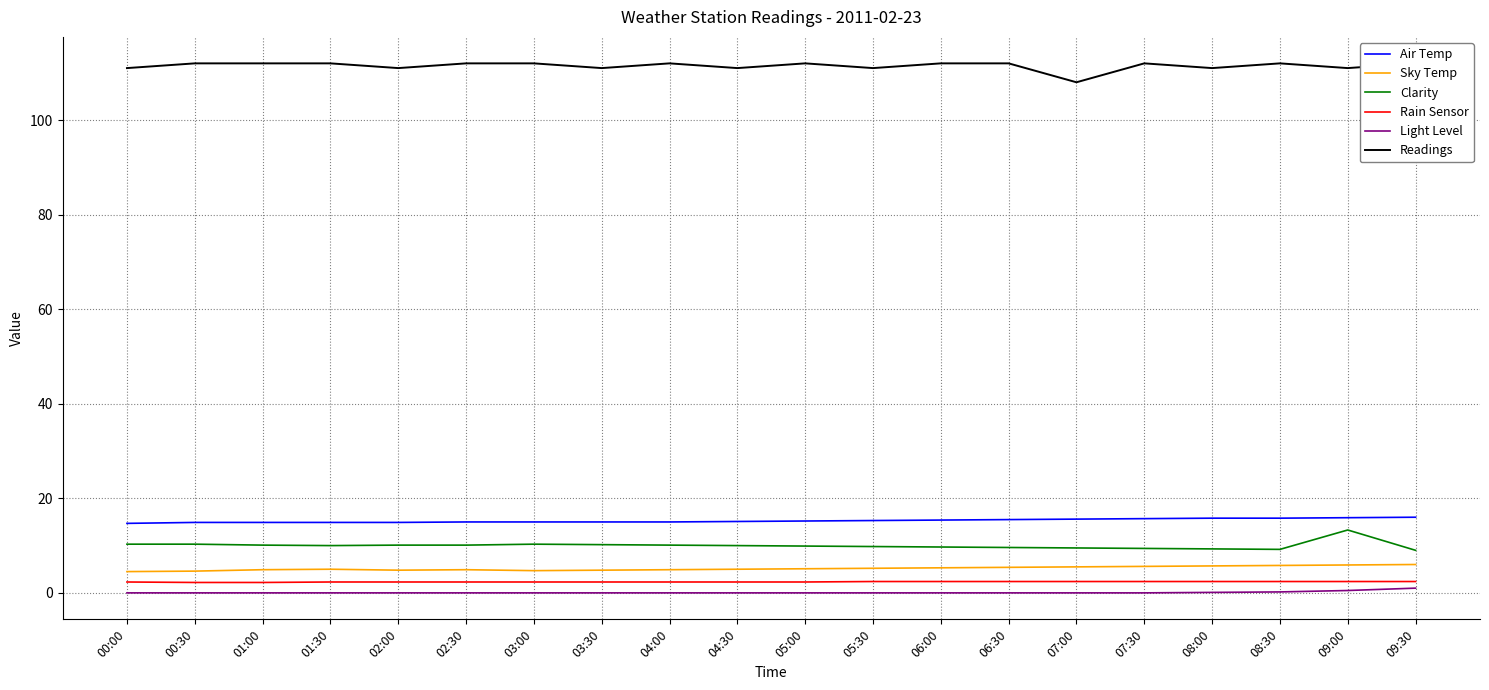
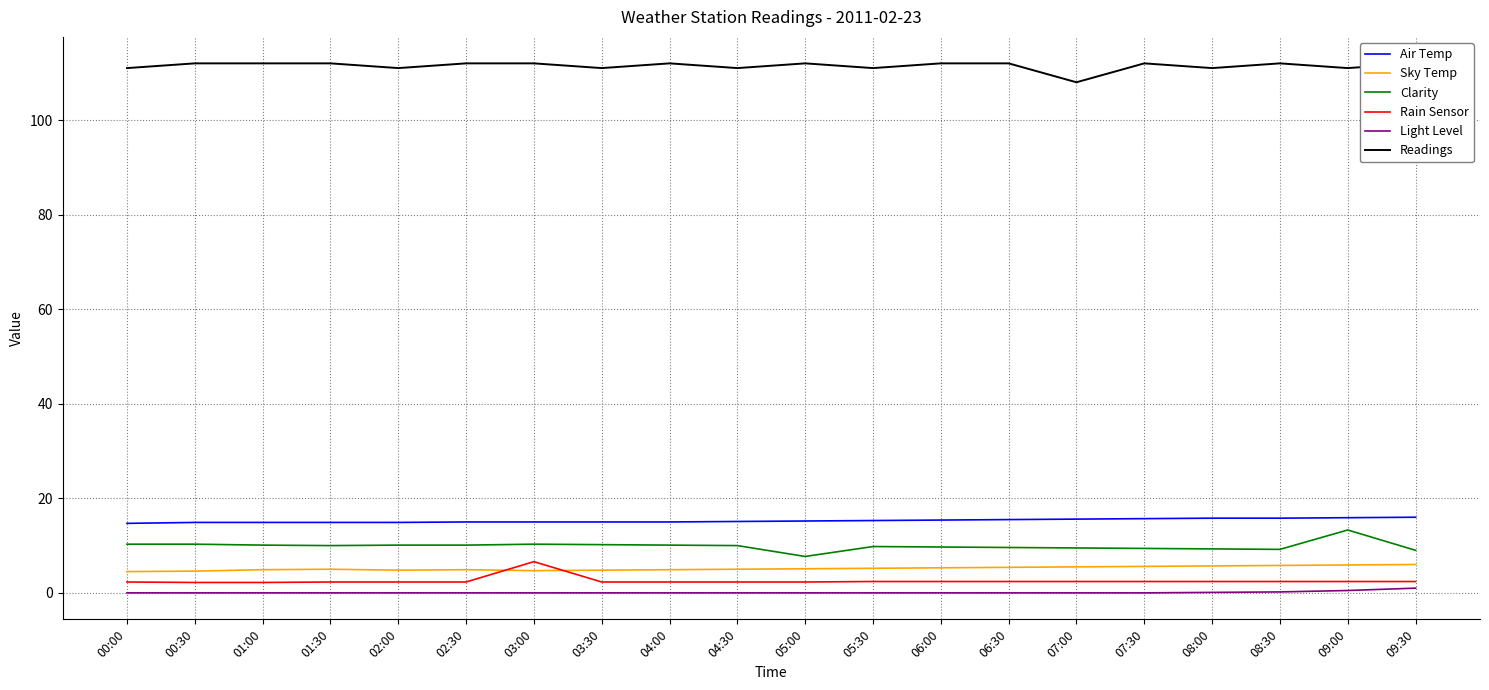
  {
    "Air Temp": {
      "00:00": 15,
      "00:30": 15,
      "01:00": 15,
      "01:30": 15,
      "02:00": 15,
      "02:30": 15,
      "03:00": 15,
      "03:30": 15,
      "04:00": 15,
      "04:30": 15,
      "05:00": 15,
      "05:30": 15,
      "06:00": 15,
      "06:30": 16,
      "07:00": 16,
      "07:30": 16,
      "08:00": 16,
      "08:30": 16,
      "09:00": 16,
      "09:30": 16
    },
    "Sky Temp": {
      "00:00": 5,
      "00:30": 5,
      "01:00": 5,
      "01:30": 5,
      "02:00": 5,
      "02:30": 5,
      "03:00": 5,
      "03:30": 5,
      "04:00": 5,
      "04:30": 5,
      "05:00": 5,
      "05:30": 5,
      "06:00": 5,
      "06:30": 5,
      "07:00": 6,
      "07:30": 6,
      "08:00": 6,
      "08:30": 6,
      "09:00": 6,
      "09:30": 6
    },
    "Clarity": {
      "00:00": 10,
      "00:30": 10,
      "01:00": 10,
      "01:30": 10,
      "02:00": 10,
      "02:30": 10,
      "03:00": 10,
      "03:30": 10,
      "04:00": 10,
      "04:30": 10,
-     "05:00": 10,
+     "05:00": 8,
      "05:30": 10,
      "06:00": 10,
      "06:30": 10,
      "07:00": 10,
      "07:30": 9,
      "08:00": 9,
      "08:30": 9,
      "09:00": 13,
      "09:30": 9
    },
    "Rain Sensor": {
      "00:00": 2,
      "00:30": 2,
      "01:00": 2,
      "01:30": 2,
      "02:00": 2,
      "02:30": 2,
-     "03:00": 2,
+     "03:00": 7,
      "03:30": 2,
      "04:00": 2,
      "04:30": 2,
      "05:00": 2,
      "05:30": 2,
      "06:00": 2,
      "06:30": 2,
      "07:00": 2,
      "07:30": 2,
      "08:00": 2,
      "08:30": 2,
      "09:00": 2,
      "09:30": 2
    },
    "Light Level": {
      "00:00": 0,
      "00:30": 0,
      "01:00": 0,
      "01:30": 0,
      "02:00": 0,
      "02:30": 0,
      "03:00": 0,
      "03:30": 0,
      "04:00": 0,
      "04:30": 0,
      "05:00": 0,
      "05:30": 0,
      "06:00": 0,
      "06:30": 0,
      "07:00": 0,
      "07:30": 0,
      "08:00": 0,
      "08:30": 0,
      "09:00": 1,
      "09:30": 1
    },
    "Readings": {
      "00:00": 111,
      "00:30": 112,
      "01:00": 112,
      "01:30": 112,
      "02:00": 111,
      "02:30": 112,
      "03:00": 112,
      "03:30": 111,
      "04:00": 112,
      "04:30": 111,
      "05:00": 112,
      "05:30": 111,
      "06:00": 112,
      "06:30": 112,
      "07:00": 108,
      "07:30": 112,
      "08:00": 111,
      "08:30": 112,
      "09:00": 111
    }
  }
